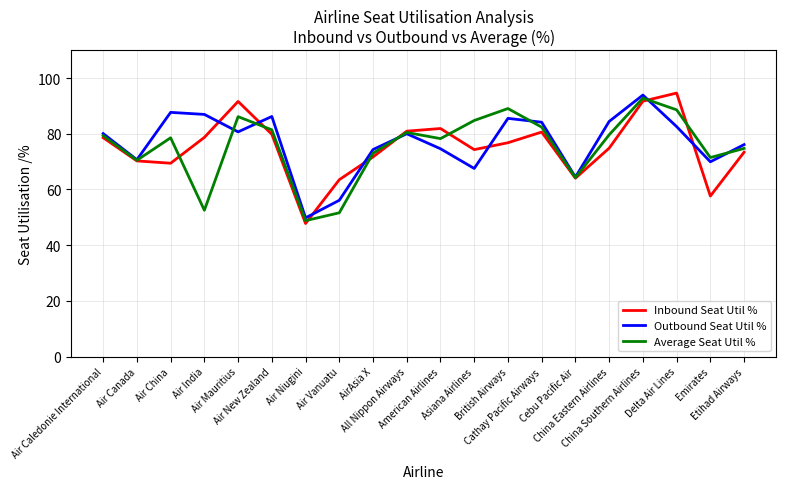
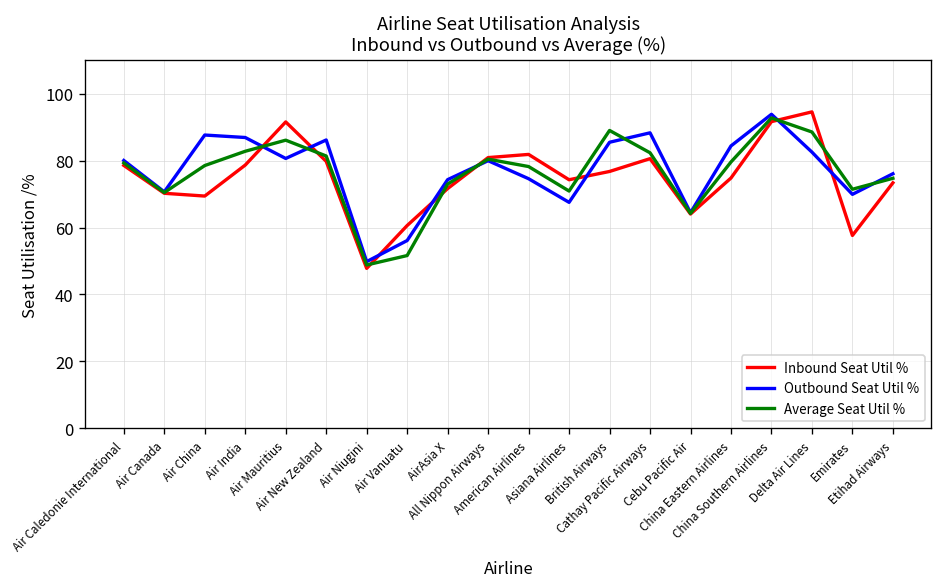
  {
    "Inbound Seat Util %": {
      "Air China": 69,
      "Air India": 79,
      "Air Mauritius": 92,
      "Air New Zealand": 80,
      "Air Niugini": 48,
-     "Air Vanuatu": 64,
+     "Air Vanuatu": 61,
      "AirAsia X": 72,
      "American Airlines": 82,
      "Asiana Airlines": 74,
      "British Airways": 77,
      "Cathay Pacific Airways": 81,
      "China Eastern Airlines": 75,
      "China Southern Airlines": 92,
      "Delta Air Lines": 95,
      "Emirates": 58,
      "Etihad Airways": 73
    },
    "Outbound Seat Util %": {
      "Air China": 88,
      "Air India": 87,
      "Air Mauritius": 81,
      "Air New Zealand": 86,
      "Air Niugini": 50,
      "Air Vanuatu": 56,
      "AirAsia X": 74,
      "American Airlines": 75,
      "Asiana Airlines": 68,
      "British Airways": 86,
-     "Cathay Pacific Airways": 84,
+     "Cathay Pacific Airways": 88,
      "China Eastern Airlines": 84,
      "China Southern Airlines": 94,
      "Delta Air Lines": 83,
      "Emirates": 70,
      "Etihad Airways": 76
    },
    "Average Seat Util %": {
      "Air China": 79,
-     "Air India": 53,
+     "Air India": 83,
      "Air Mauritius": 86,
      "Air New Zealand": 81,
      "Air Niugini": 49,
      "Air Vanuatu": 52,
      "AirAsia X": 73,
      "American Airlines": 78,
-     "Asiana Airlines": 85,
+     "Asiana Airlines": 71,
      "British Airways": 89,
      "Cathay Pacific Airways": 82,
      "China Eastern Airlines": 80,
      "China Southern Airlines": 93,
      "Delta Air Lines": 89,
      "Emirates": 71,
      "Etihad Airways": 75
    }
  }
